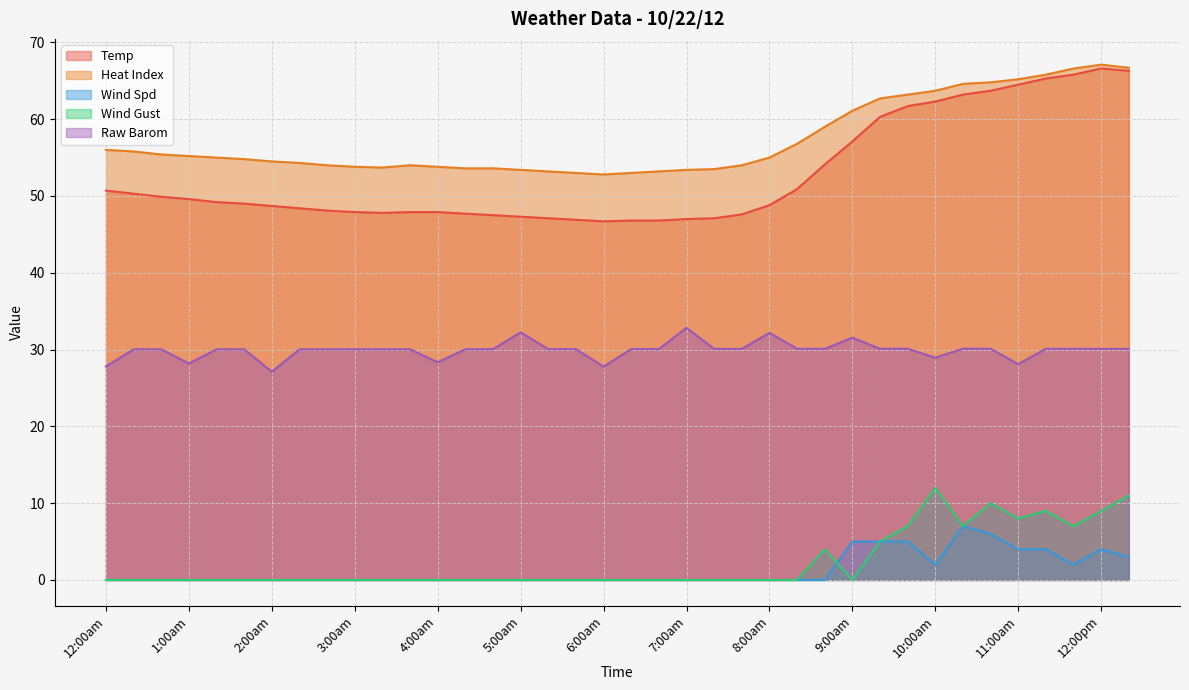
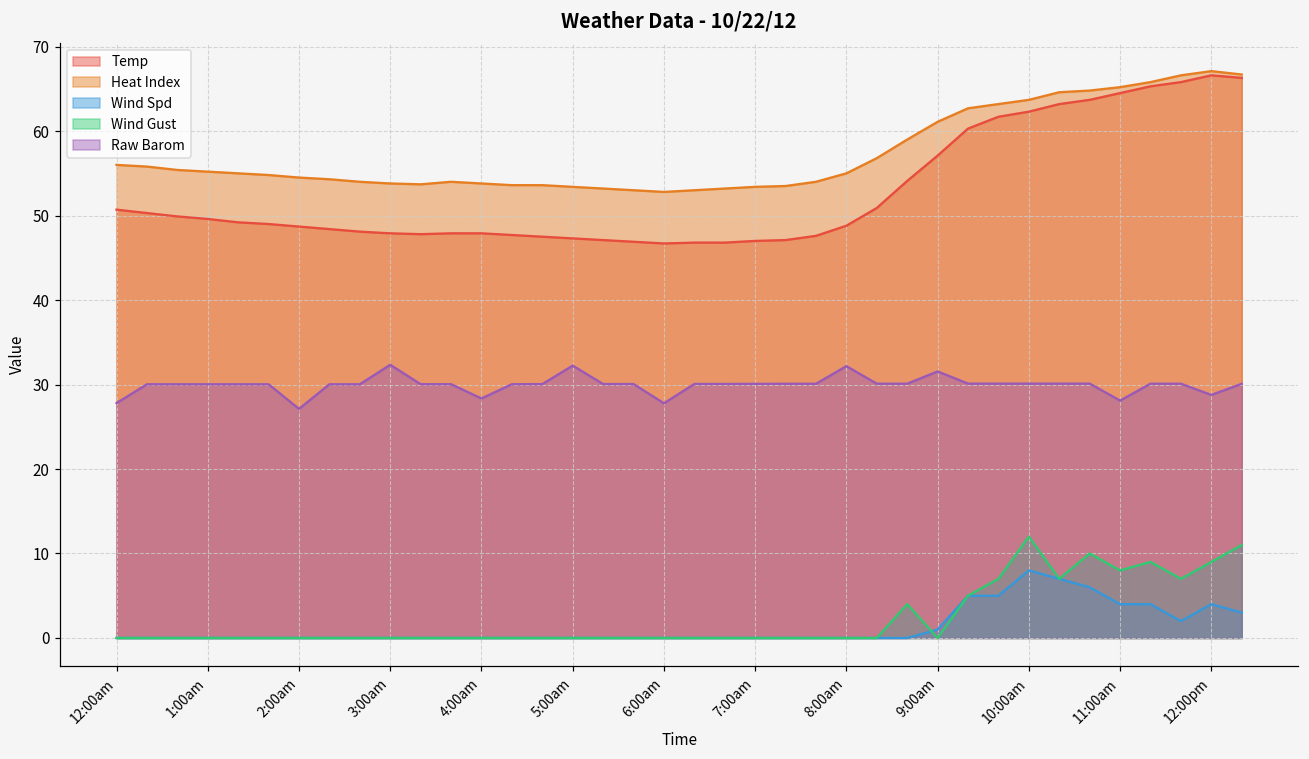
  {
    "Wind Spd": {
-     "9:00am": 5,
-     "10:00am": 2,
+     "9:00am": 1,
+     "10:00am": 8,
      "11:00am": 4,
      "12:00pm": 4
    },
    "Wind Gust": {
      "9:00am": 0,
      "10:00am": 12,
      "11:00am": 8,
      "12:00pm": 9
    },
    "Raw Barom": {
      "12:00am": 28,
-     "1:00am": 28,
+     "1:00am": 30,
      "2:00am": 27,
-     "3:00am": 30,
+     "3:00am": 32,
      "4:00am": 28,
      "5:00am": 32,
      "6:00am": 28,
-     "7:00am": 33,
+     "7:00am": 30,
      "8:00am": 32,
      "9:00am": 32,
-     "10:00am": 29,
+     "10:00am": 30,
      "11:00am": 28,
-     "12:00pm": 30
+     "12:00pm": 29
    }
  }
